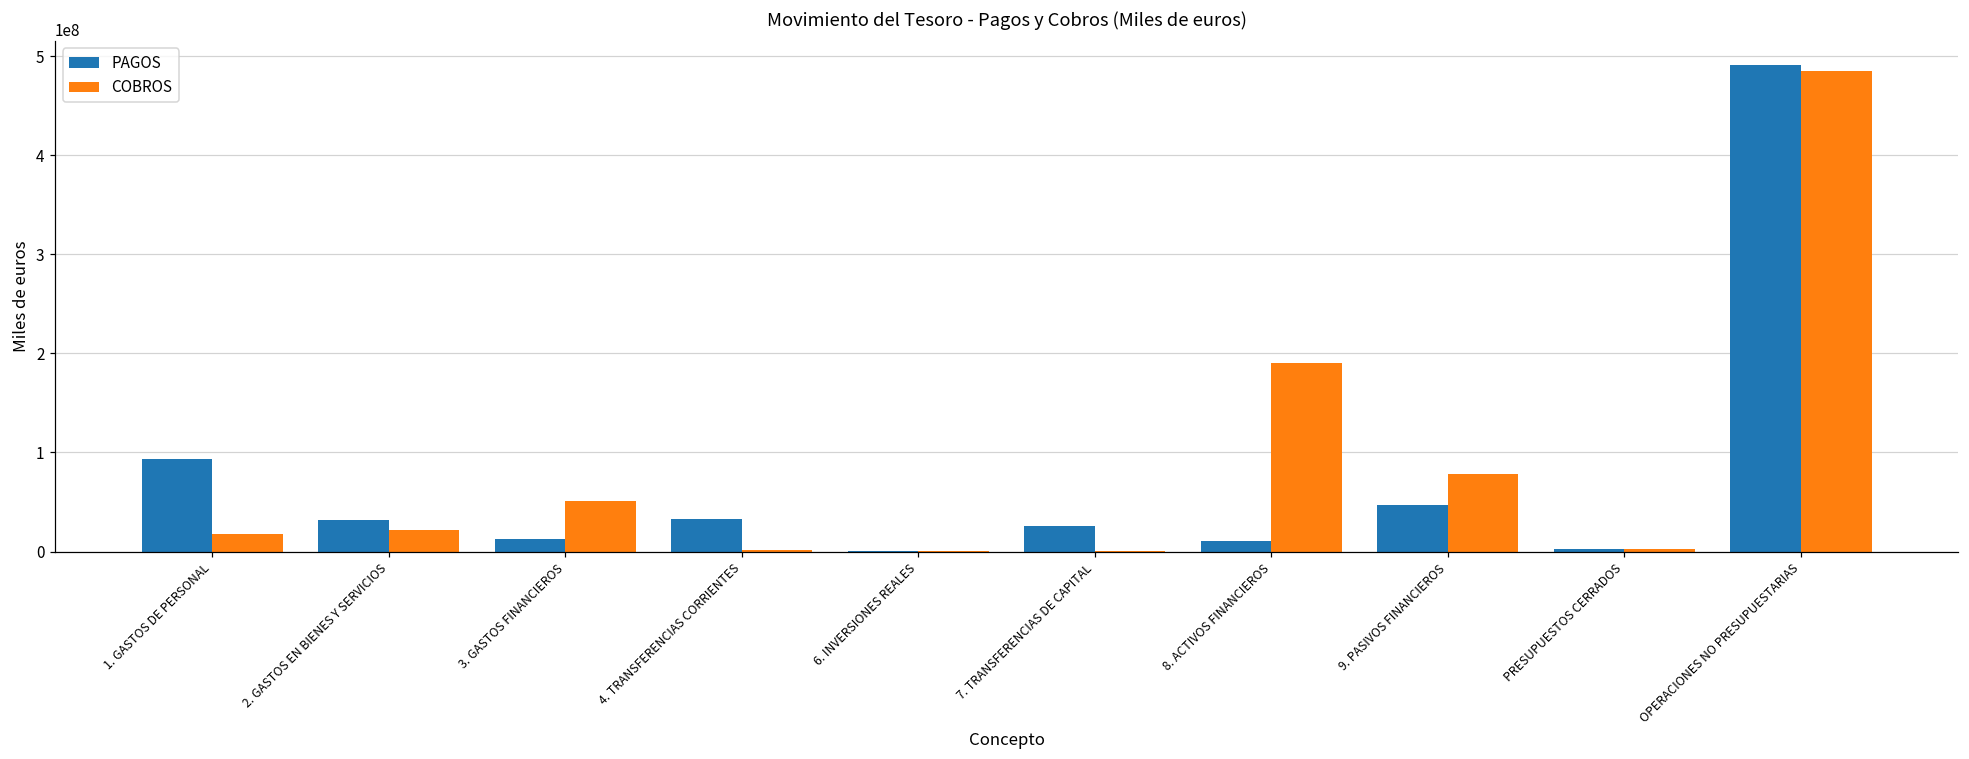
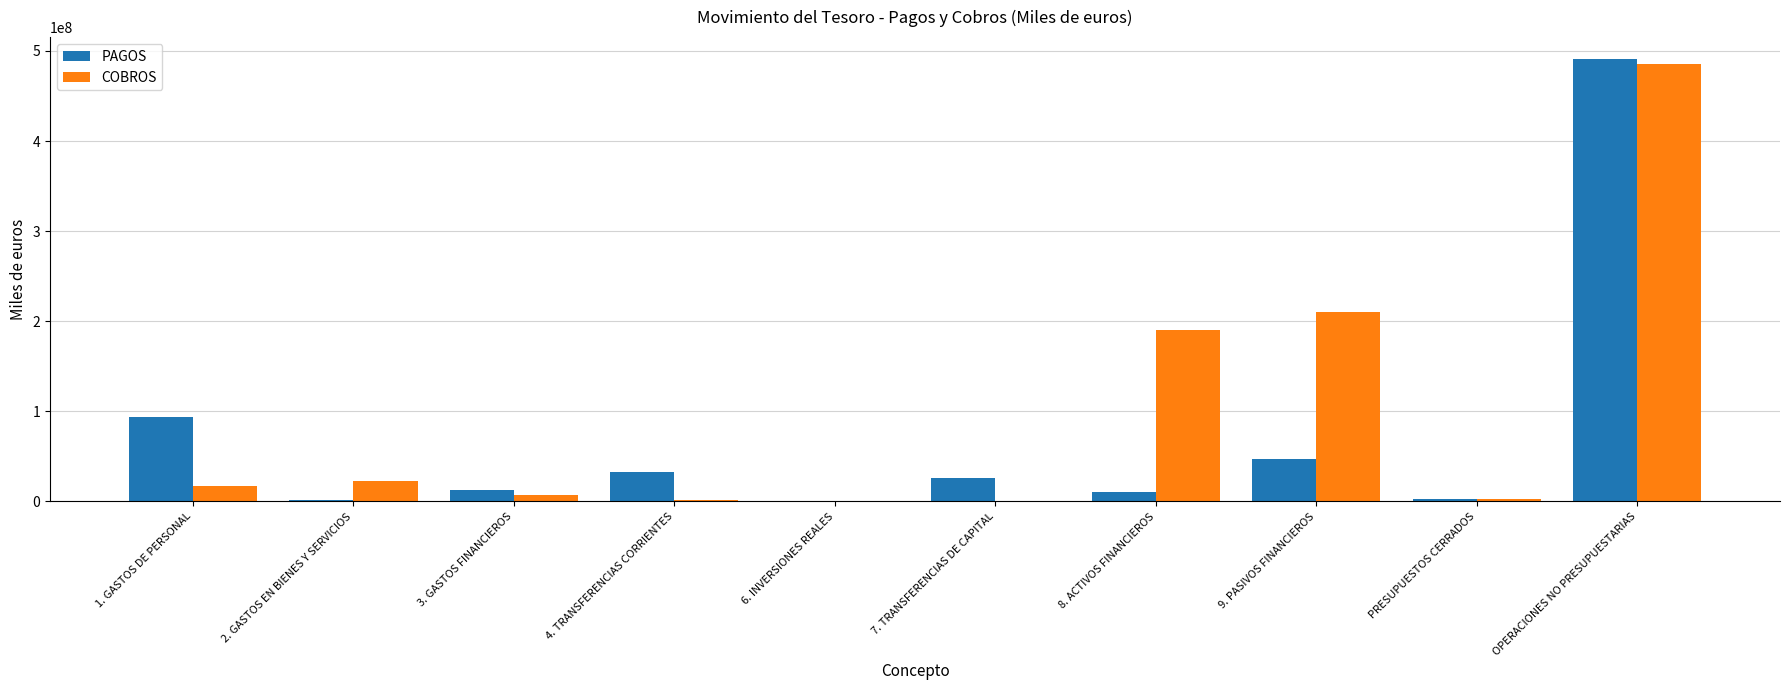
  {
    "PAGOS": {
      "1. GASTOS DE PERSONAL": 90000000,
-     "2. GASTOS EN BIENES Y SERVICIOS": 30000000,
+     "2. GASTOS EN BIENES Y SERVICIOS": 0,
      "3. GASTOS FINANCIEROS": 10000000,
      "4. TRANSFERENCIAS CORRIENTES": 30000000,
      "7. TRANSFERENCIAS DE CAPITAL": 30000000,
      "8. ACTIVOS FINANCIEROS": 10000000,
      "9. PASIVOS FINANCIEROS": 50000000,
      "OPERACIONES NO PRESUPUESTARIAS": 490000000
    },
    "COBROS": {
      "1. GASTOS DE PERSONAL": 20000000,
      "2. GASTOS EN BIENES Y SERVICIOS": 20000000,
-     "3. GASTOS FINANCIEROS": 50000000,
+     "3. GASTOS FINANCIEROS": 10000000,
      "8. ACTIVOS FINANCIEROS": 190000000,
-     "9. PASIVOS FINANCIEROS": 80000000,
+     "9. PASIVOS FINANCIEROS": 210000000,
      "OPERACIONES NO PRESUPUESTARIAS": 480000000
    }
  }
